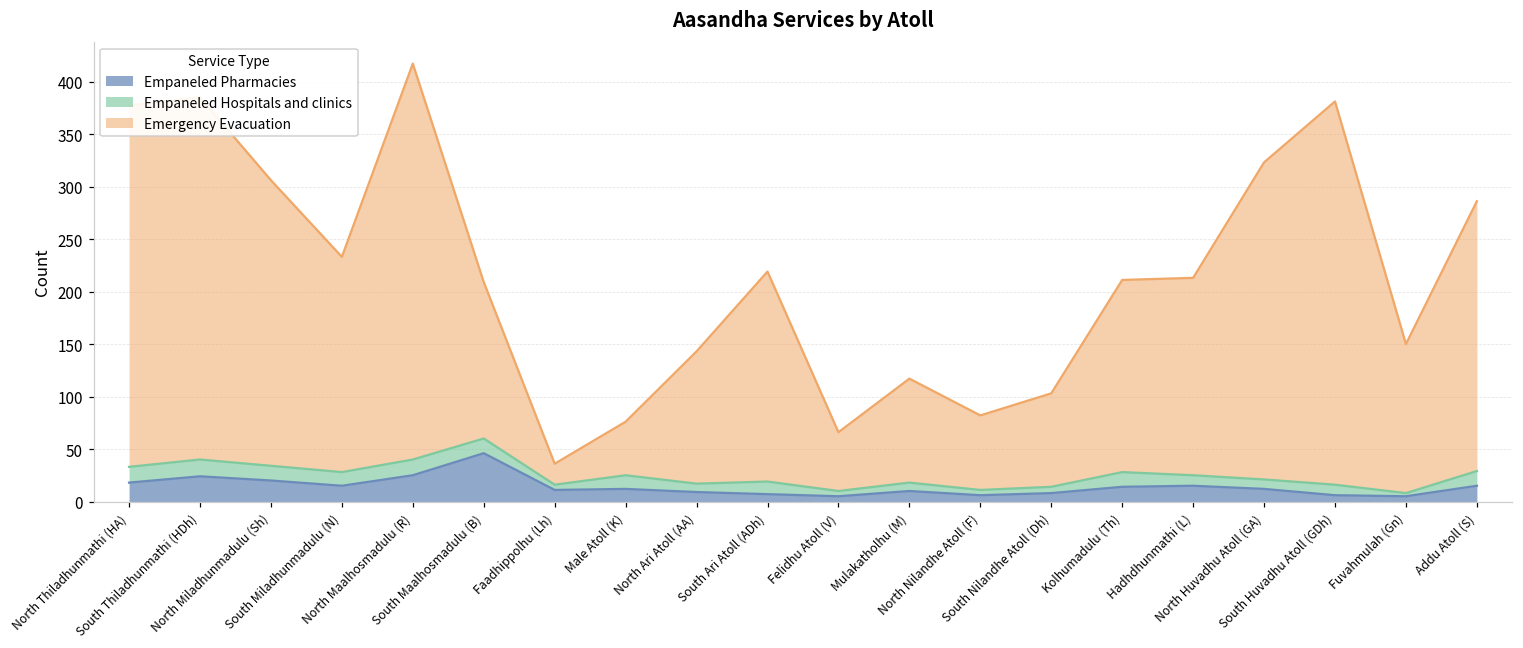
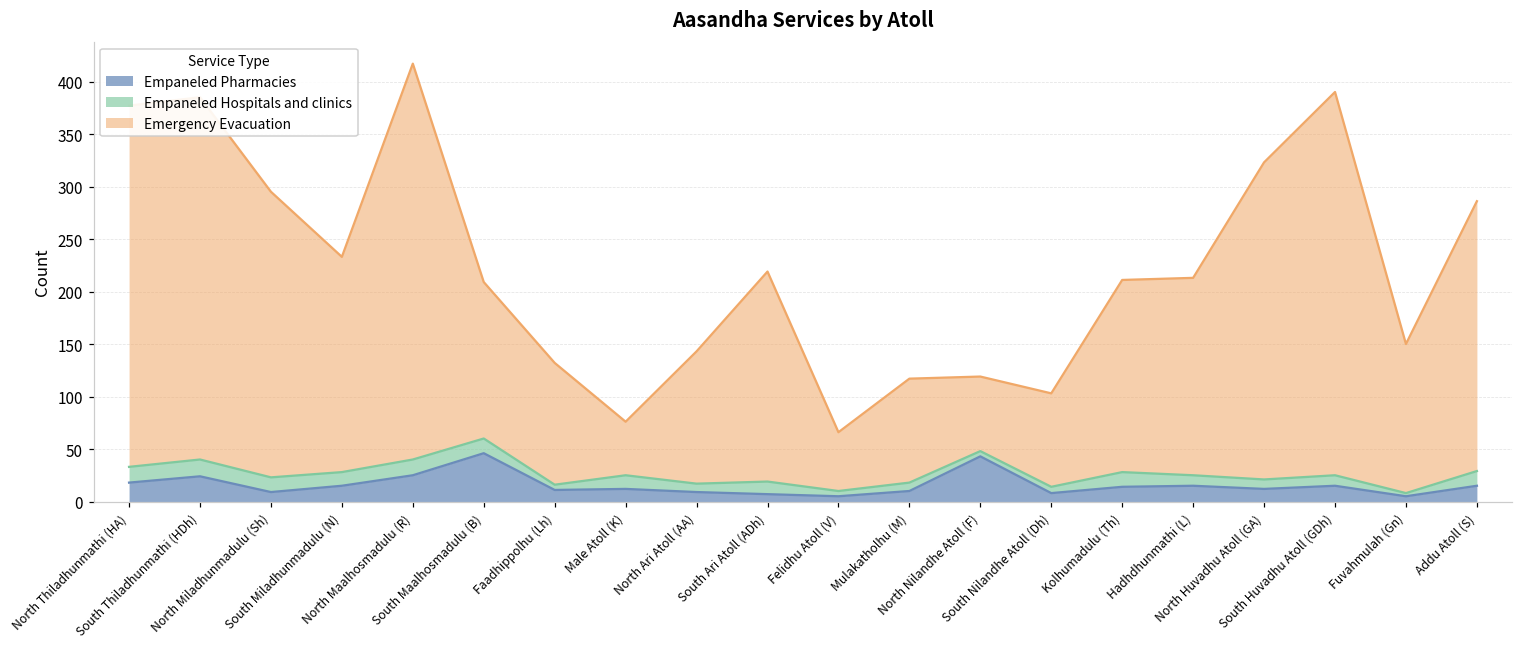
  {
    "Empaneled Pharmacies": {
      "North Thiladhunmathi (HA)": 20,
      "South Thiladhunmathi (HDh)": 20,
-     "North Miladhunmadulu (Sh)": 20,
+     "North Miladhunmadulu (Sh)": 10,
      "South Miladhunmadulu (N)": 20,
      "North Maalhosmadulu (R)": 30,
      "South Maalhosmadulu (B)": 50,
      "Faadhippolhu (Lh)": 10,
      "Male Atoll (K)": 10,
      "North Ari Atoll (AA)": 10,
      "South Ari Atoll (ADh)": 10,
      "Felidhu Atoll (V)": 10,
      "Mulakatholhu (M)": 10,
-     "North Nilandhe Atoll (F)": 10,
+     "North Nilandhe Atoll (F)": 40,
      "South Nilandhe Atoll (Dh)": 10,
      "Kolhumadulu (Th)": 10,
      "Hadhdhunmathi (L)": 20,
      "North Huvadhu Atoll (GA)": 10,
-     "South Huvadhu Atoll (GDh)": 10,
+     "South Huvadhu Atoll (GDh)": 20,
      "Fuvahmulah (Gn)": 10,
      "Addu Atoll (S)": 20
    },
    "Empaneled Hospitals and clinics": {
      "North Thiladhunmathi (HA)": 20,
      "South Thiladhunmathi (HDh)": 20,
      "North Miladhunmadulu (Sh)": 10,
      "South Miladhunmadulu (N)": 10,
      "North Maalhosmadulu (R)": 20,
      "South Maalhosmadulu (B)": 10,
      "Faadhippolhu (Lh)": 10,
      "Male Atoll (K)": 10,
      "North Ari Atoll (AA)": 10,
      "South Ari Atoll (ADh)": 10,
      "Felidhu Atoll (V)": 10,
      "Mulakatholhu (M)": 10,
      "North Nilandhe Atoll (F)": 10,
      "South Nilandhe Atoll (Dh)": 10,
      "Kolhumadulu (Th)": 10,
      "Hadhdhunmathi (L)": 10,
      "North Huvadhu Atoll (GA)": 10,
      "South Huvadhu Atoll (GDh)": 10,
      "Fuvahmulah (Gn)": 0,
      "Addu Atoll (S)": 10
    },
    "Emergency Evacuation": {
      "North Miladhunmadulu (Sh)": 270,
      "South Miladhunmadulu (N)": 210,
      "North Maalhosmadulu (R)": 380,
      "South Maalhosmadulu (B)": 150,
-     "Faadhippolhu (Lh)": 20,
+     "Faadhippolhu (Lh)": 120,
      "Male Atoll (K)": 50,
      "North Ari Atoll (AA)": 130,
      "South Ari Atoll (ADh)": 200,
      "Felidhu Atoll (V)": 60,
      "Mulakatholhu (M)": 100,
      "North Nilandhe Atoll (F)": 70,
      "South Nilandhe Atoll (Dh)": 90,
      "Kolhumadulu (Th)": 180,
      "Hadhdhunmathi (L)": 190,
      "North Huvadhu Atoll (GA)": 300,
      "South Huvadhu Atoll (GDh)": 370,
      "Fuvahmulah (Gn)": 140,
      "Addu Atoll (S)": 260
    }
  }
